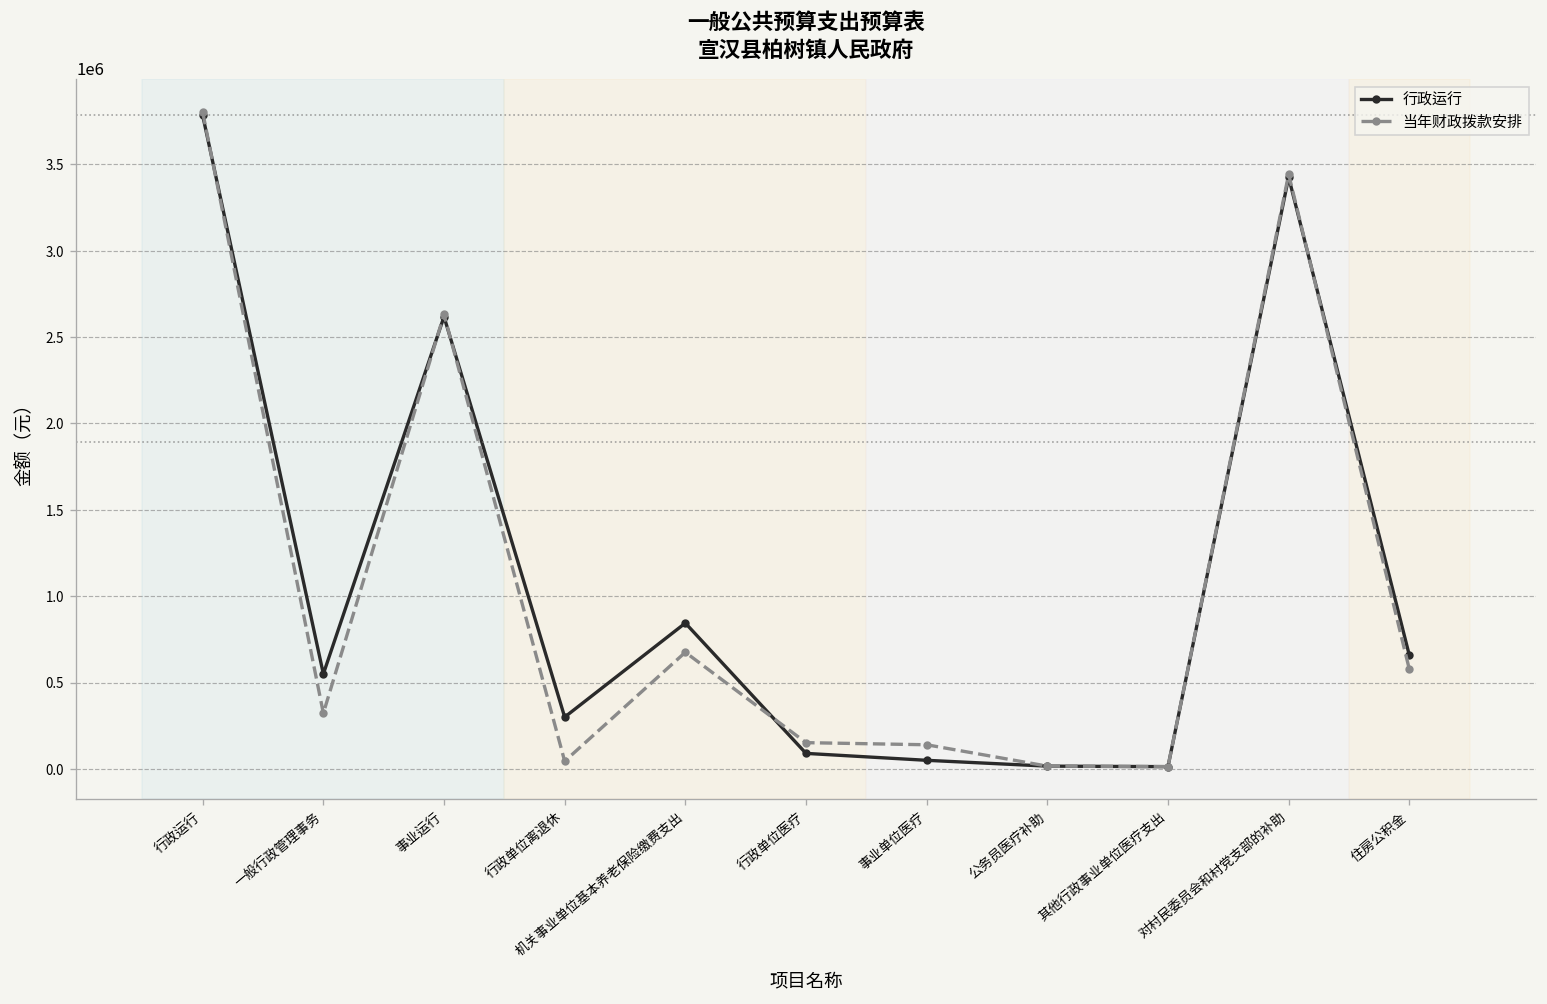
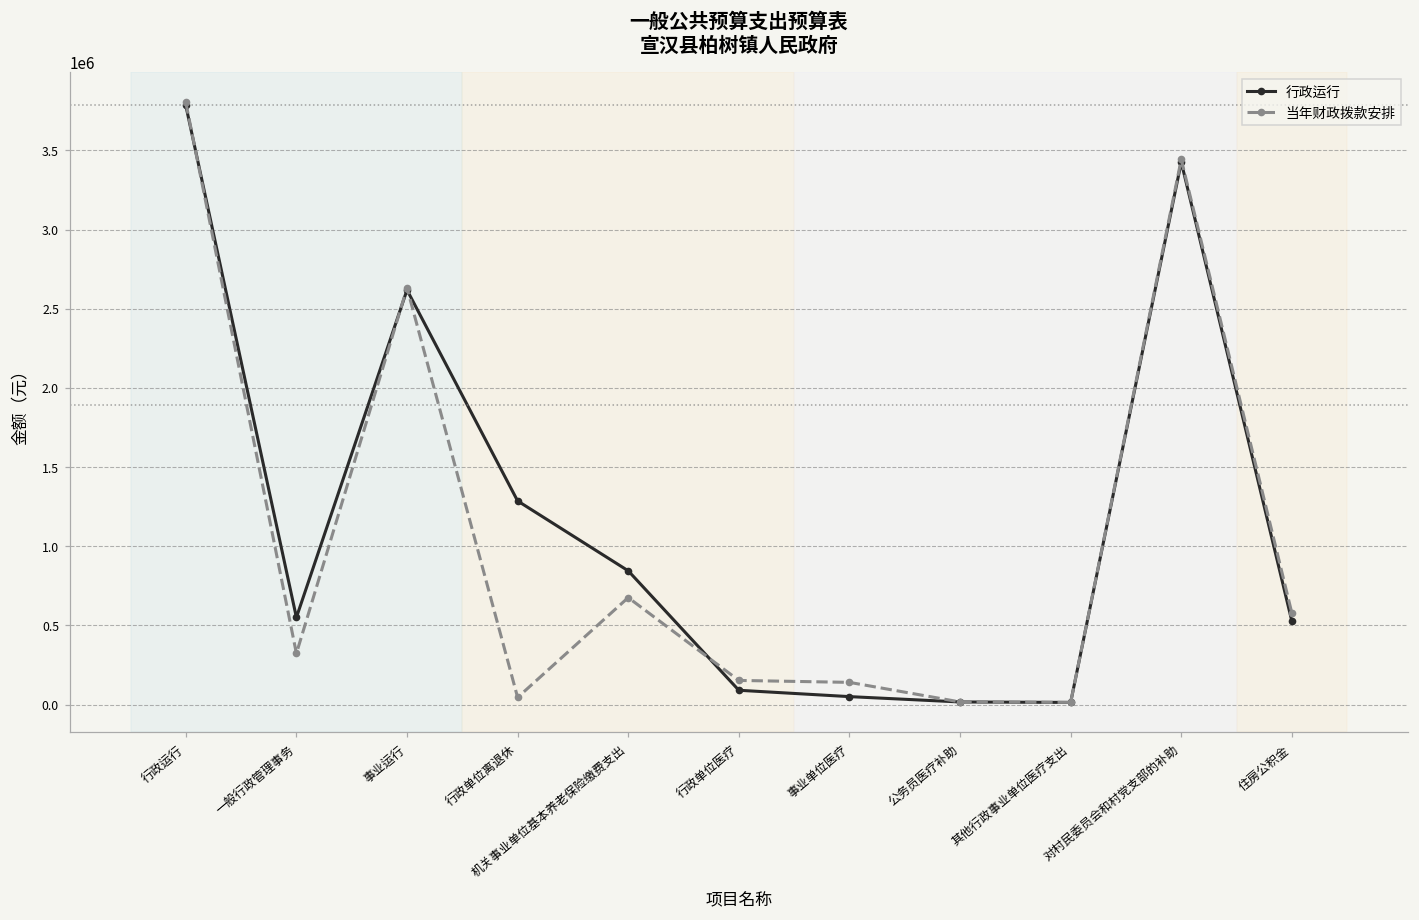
  {
    "行政运行": {
      "行政运行": 3780000,
      "一般行政管理事务": 550000,
-     "行政单位离退休": 300000,
+     "行政单位离退休": 1290000,
      "机关事业单位基本养老保险缴费支出": 840000,
      "行政单位医疗": 90000,
      "事业单位医疗": 50000,
-     "住房公积金": 660000
+     "住房公积金": 530000
    },
    "当年财政拨款安排": {
      "行政运行": 3800000,
      "一般行政管理事务": 320000,
      "行政单位离退休": 40000,
      "机关事业单位基本养老保险缴费支出": 680000,
      "行政单位医疗": 150000,
      "事业单位医疗": 140000,
      "住房公积金": 580000
    }
  }
